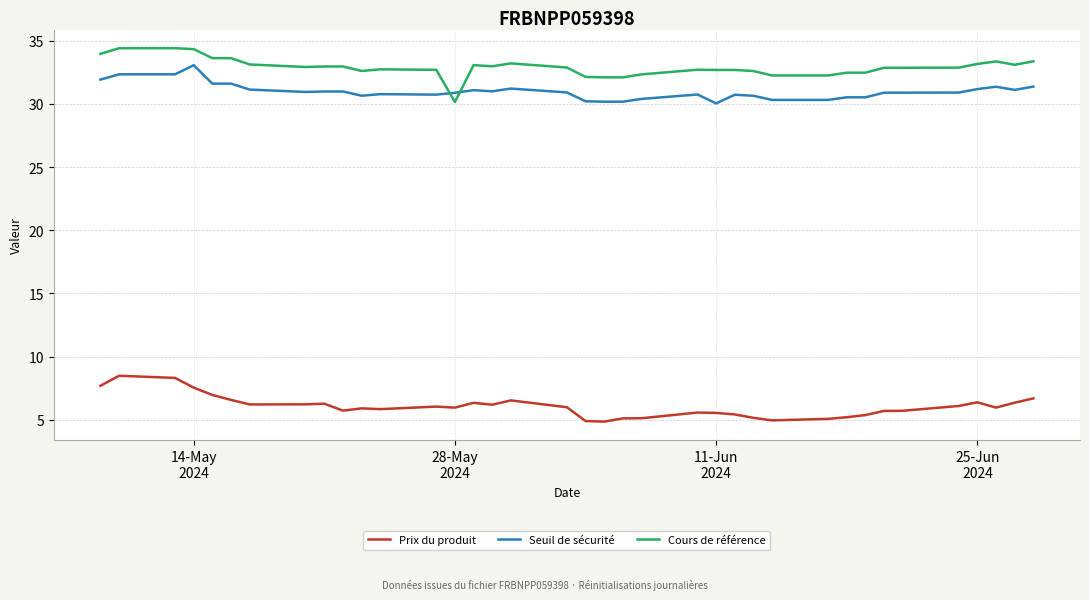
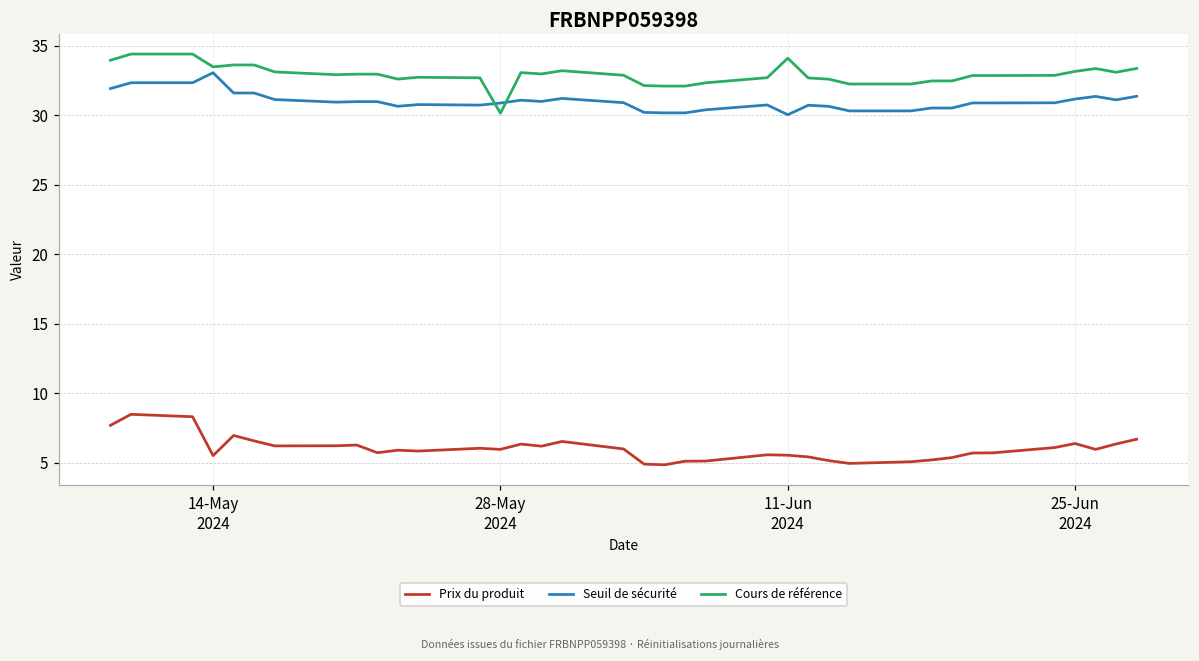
  {
    "Prix du produit": {
-     "14-May 2024": 7.6,
+     "14-May 2024": 5.5,
      "28-May 2024": 6.0,
      "11-Jun 2024": 5.6,
      "25-Jun 2024": 6.4
    },
    "Seuil de sécurité": {
      "14-May 2024": 33.1,
      "28-May 2024": 30.9,
      "11-Jun 2024": 30.0,
      "25-Jun 2024": 31.2
    },
    "Cours de référence": {
-     "14-May 2024": 34.3,
+     "14-May 2024": 33.5,
      "28-May 2024": 30.2,
-     "11-Jun 2024": 32.7,
+     "11-Jun 2024": 34.1,
      "25-Jun 2024": 33.2
    }
  }
